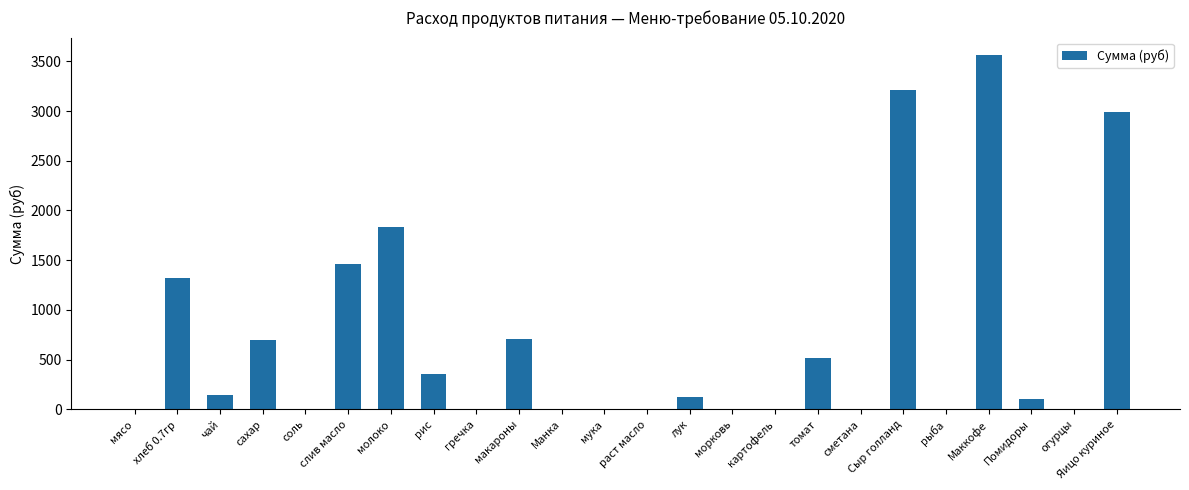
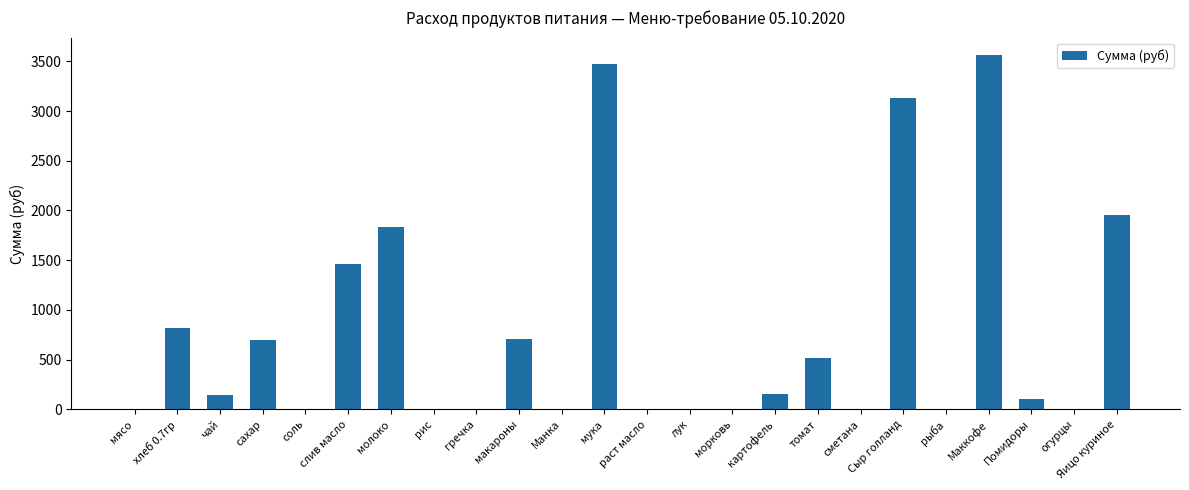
  {
    "мясо": 0,
-   "хлеб 0.7гр": 1300,
+   "хлеб 0.7гр": 800,
    "чай": 100,
    "сахар": 700,
    "слив масло": 1500,
    "молоко": 1800,
-   "рис": 400,
+   "рис": 0,
    "гречка": 0,
    "макароны": 700,
    "Манка": 0,
-   "мука": 0,
+   "мука": 3500,
    "раст масло": 0,
-   "лук": 100,
+   "лук": 0,
    "морковь": 0,
-   "картофель": 0,
+   "картофель": 200,
    "томат": 500,
    "сметана": 0,
-   "Сыр голланд": 3200,
+   "Сыр голланд": 3100,
    "рыба": 0,
    "Маккофе": 3600,
    "Помидоры": 100,
    "огурцы": 0,
-   "Яицо куриное": 3000
+   "Яицо куриное": 2000
  }
